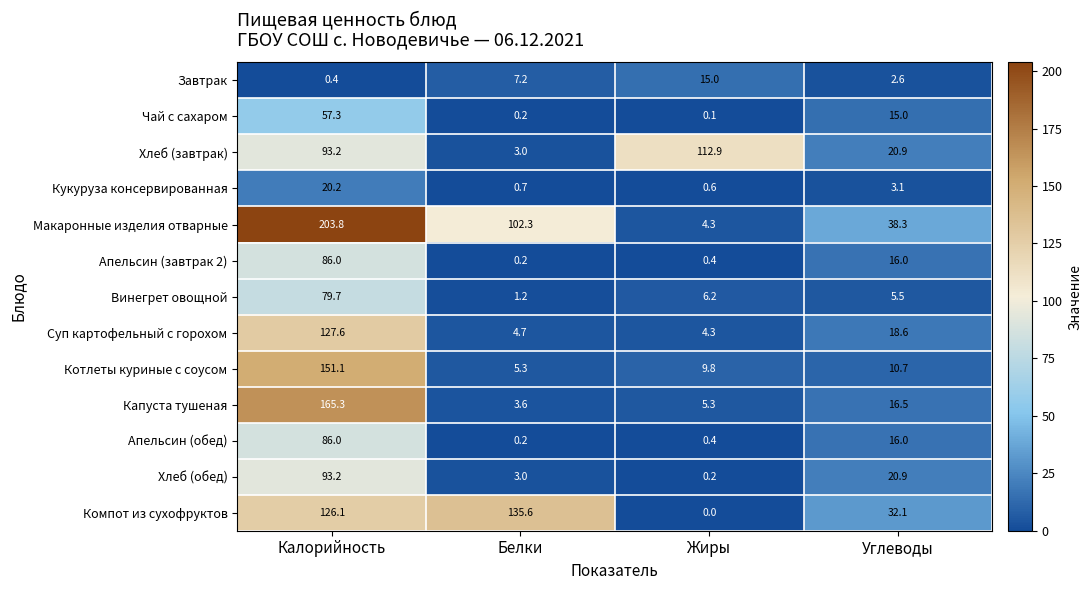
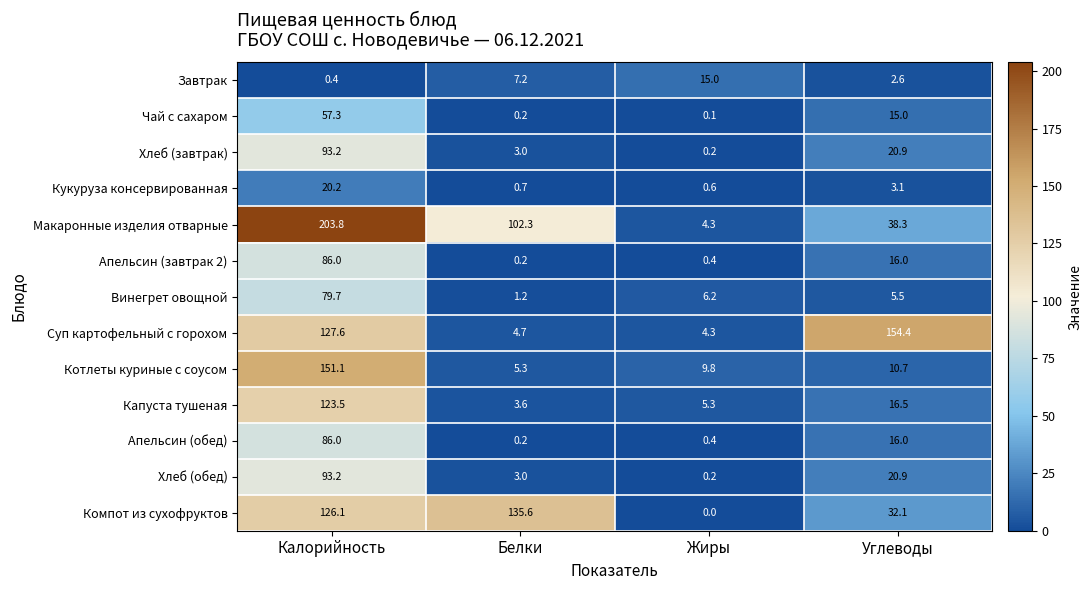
  {
    "Завтрак": {
      "Калорийность": 0.4,
      "Белки": 7.2,
      "Жиры": 15.0,
      "Углеводы": 2.6
    },
    "Чай с сахаром": {
      "Калорийность": 57.3,
      "Белки": 0.2,
      "Жиры": 0.1,
      "Углеводы": 15.0
    },
    "Хлеб (завтрак)": {
      "Калорийность": 93.2,
      "Белки": 3.0,
-     "Жиры": 112.9,
+     "Жиры": 0.2,
      "Углеводы": 20.9
    },
    "Кукуруза консервированная": {
      "Калорийность": 20.2,
      "Белки": 0.7,
      "Жиры": 0.6,
      "Углеводы": 3.1
    },
    "Макаронные изделия отварные": {
      "Калорийность": 203.8,
      "Белки": 102.3,
      "Жиры": 4.3,
      "Углеводы": 38.3
    },
    "Апельсин (завтрак 2)": {
      "Калорийность": 86.0,
      "Белки": 0.2,
      "Жиры": 0.4,
      "Углеводы": 16.0
    },
    "Винегрет овощной": {
      "Калорийность": 79.7,
      "Белки": 1.2,
      "Жиры": 6.2,
      "Углеводы": 5.5
    },
    "Суп картофельный с горохом": {
      "Калорийность": 127.6,
      "Белки": 4.7,
      "Жиры": 4.3,
-     "Углеводы": 18.6
+     "Углеводы": 154.4
    },
    "Котлеты куриные с соусом": {
      "Калорийность": 151.1,
      "Белки": 5.3,
      "Жиры": 9.8,
      "Углеводы": 10.7
    },
    "Капуста тушеная": {
-     "Калорийность": 165.3,
+     "Калорийность": 123.5,
      "Белки": 3.6,
      "Жиры": 5.3,
      "Углеводы": 16.5
    },
    "Апельсин (обед)": {
      "Калорийность": 86.0,
      "Белки": 0.2,
      "Жиры": 0.4,
      "Углеводы": 16.0
    },
    "Хлеб (обед)": {
      "Калорийность": 93.2,
      "Белки": 3.0,
      "Жиры": 0.2,
      "Углеводы": 20.9
    },
    "Компот из сухофруктов": {
      "Калорийность": 126.1,
      "Белки": 135.6,
      "Жиры": 0.0,
      "Углеводы": 32.1
    }
  }
